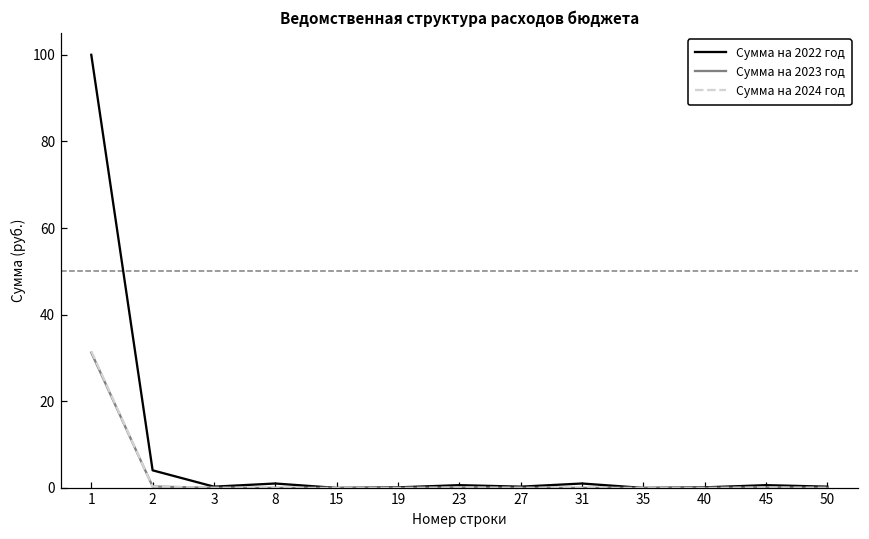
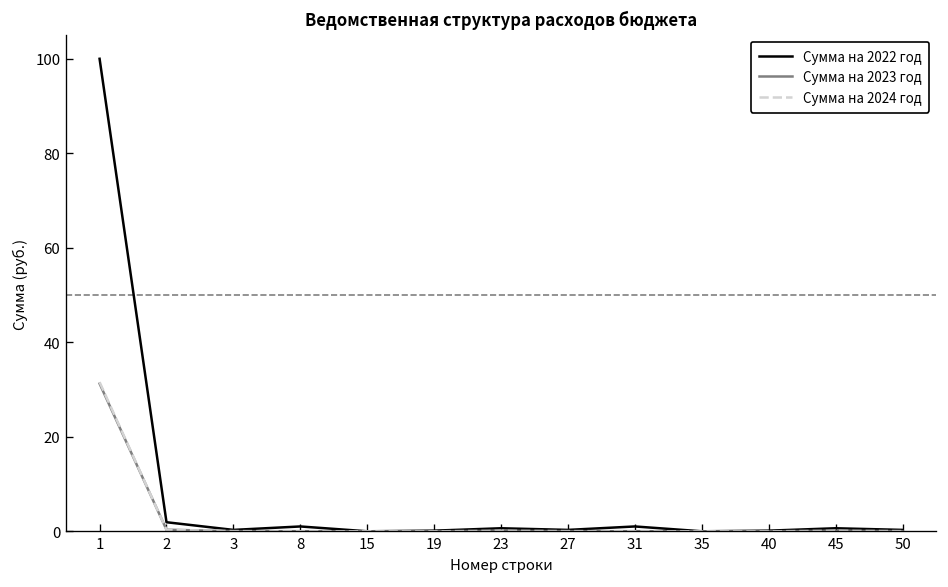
  {
    "Сумма на 2022 год": {
      "1": 100,
-     "2": 4,
+     "2": 2,
      "8": 1,
      "31": 1
    }
  }
